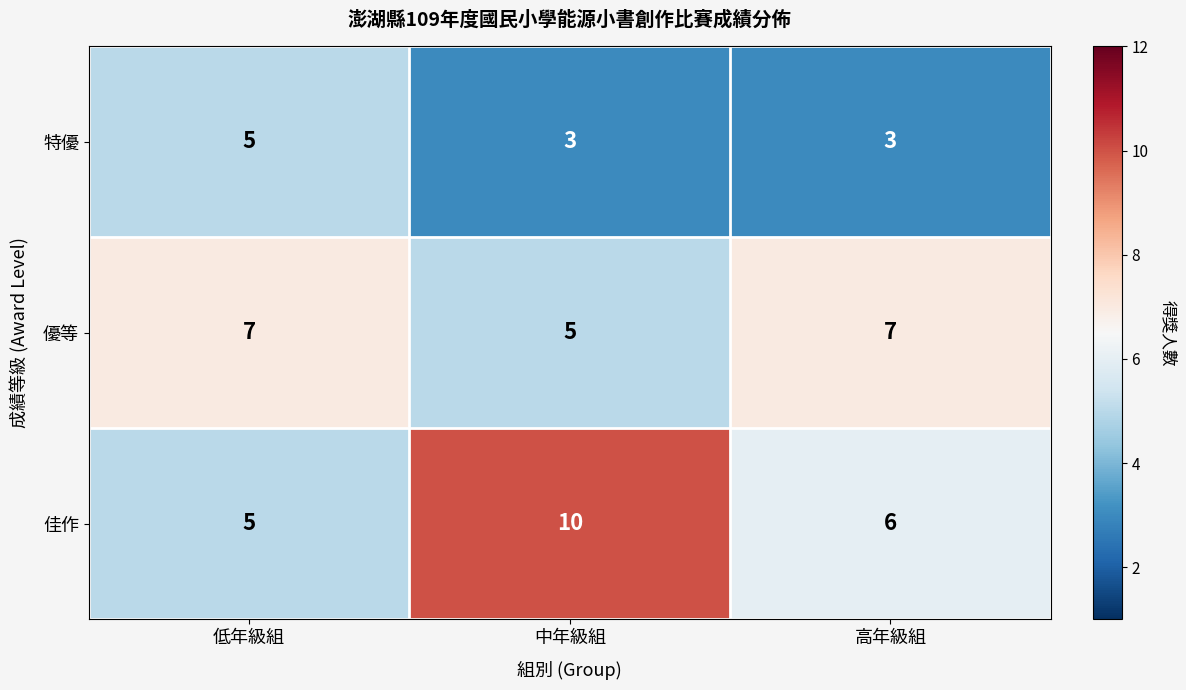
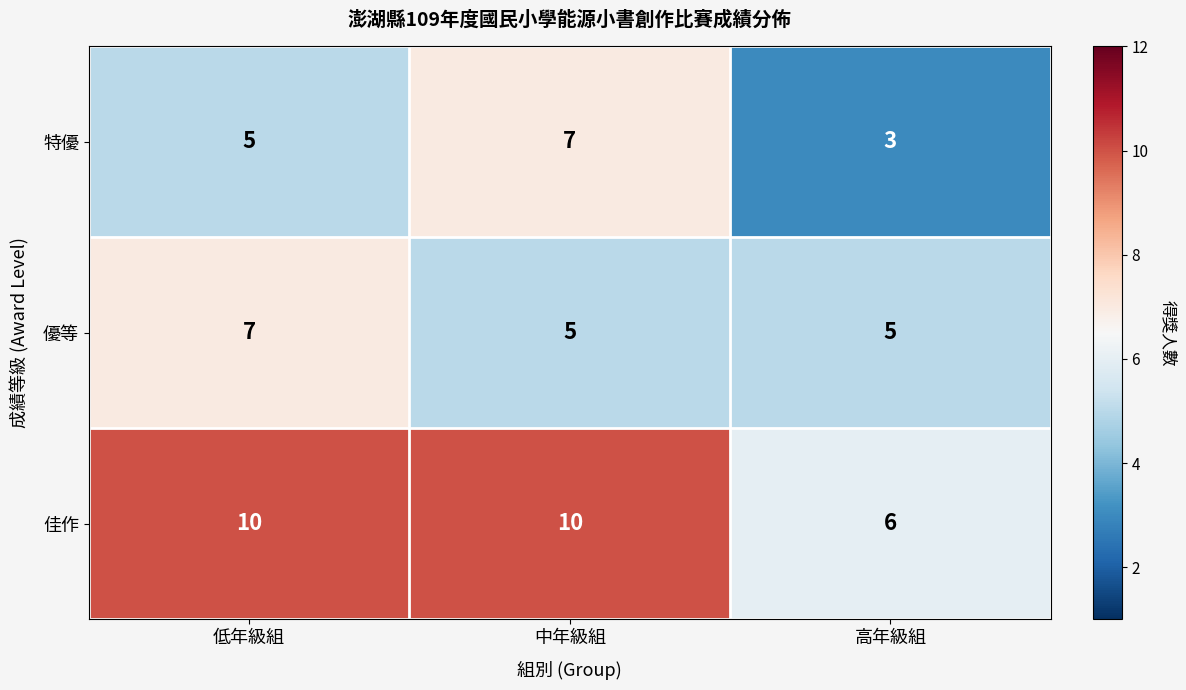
  {
    "特優": {
      "低年級組": 5,
-     "中年級組": 3,
+     "中年級組": 7,
      "高年級組": 3
    },
    "優等": {
      "低年級組": 7,
      "中年級組": 5,
-     "高年級組": 7
+     "高年級組": 5
    },
    "佳作": {
-     "低年級組": 5,
+     "低年級組": 10,
      "中年級組": 10,
      "高年級組": 6
    }
  }
